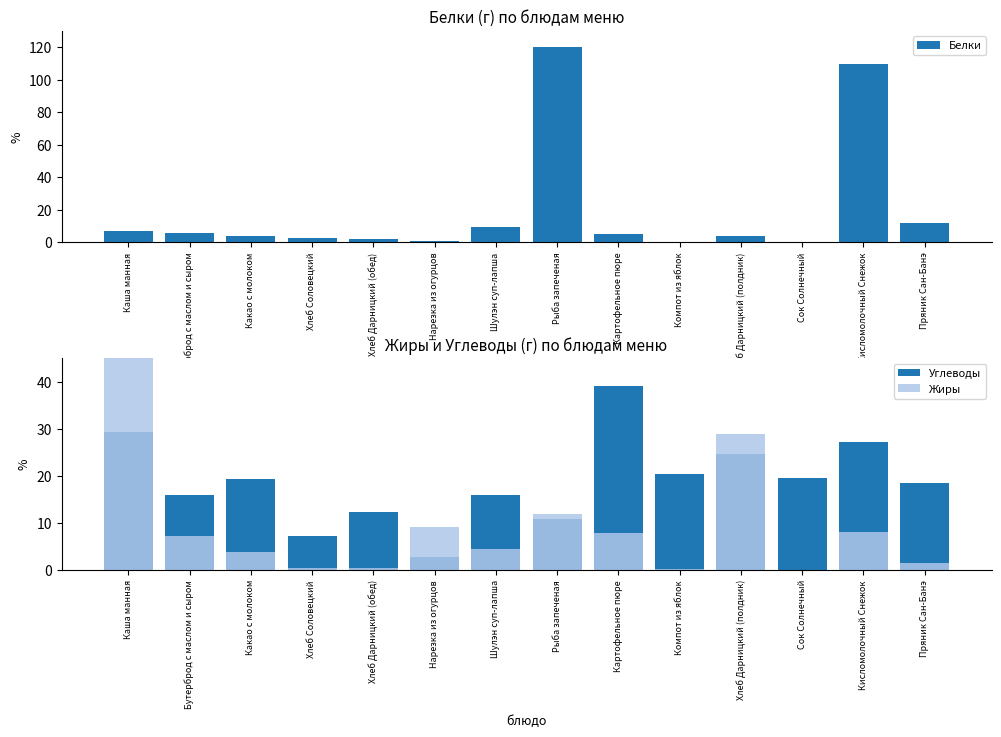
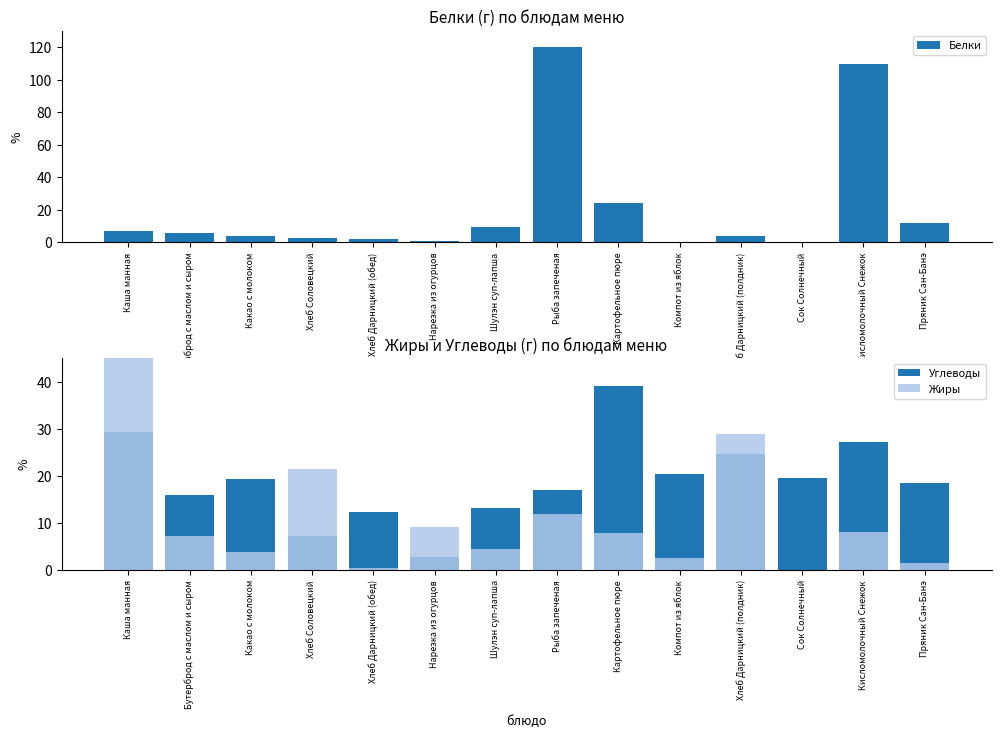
  {
    "Белки (г) по блюдам меню": {
      "Каша манная": 7,
      "Бутерброд с маслом и сыром": 5,
      "Какао с молоком": 4,
      "Хлеб Соловецкий": 3,
      "Хлеб Дарницкий (обед)": 2,
      "Шулэн суп-лапша": 9,
      "Рыба запеченая": 120,
-     "Картофельное пюре": 5,
+     "Картофельное пюре": 24,
      "Хлеб Дарницкий (полдник)": 4,
      "Сок Солнечный": 0,
      "Кисломолочный Снежок": 110,
      "Пряник Сан-Банэ": 12
    },
    "Жиры и Углеводы (г) по блюдам меню": {
      "Углеводы": {
        "Бутерброд с маслом и сыром": 16,
        "Какао с молоком": 19,
        "Хлеб Дарницкий (обед)": 12,
-       "Шулэн суп-лапша": 16,
-       "Рыба запеченая": 11,
+       "Шулэн суп-лапша": 13,
+       "Рыба запеченая": 17,
        "Картофельное пюре": 39,
        "Компот из яблок": 21,
        "Сок Солнечный": 20,
        "Кисломолочный Снежок": 27,
        "Пряник Сан-Банэ": 18
      },
      "Жиры": {
-       "Хлеб Соловецкий": 0,
+       "Хлеб Соловецкий": 22,
        "Нарезка из огурцов": 9,
-       "Компот из яблок": 0,
+       "Компот из яблок": 3,
        "Хлеб Дарницкий (полдник)": 29,
        "Сок Солнечный": 0
      }
    }
  }
